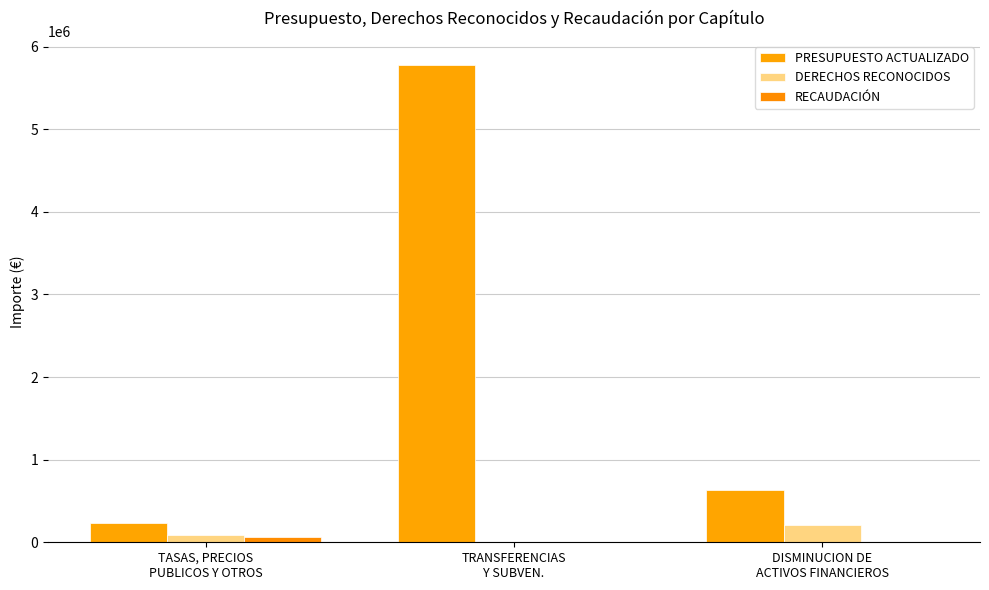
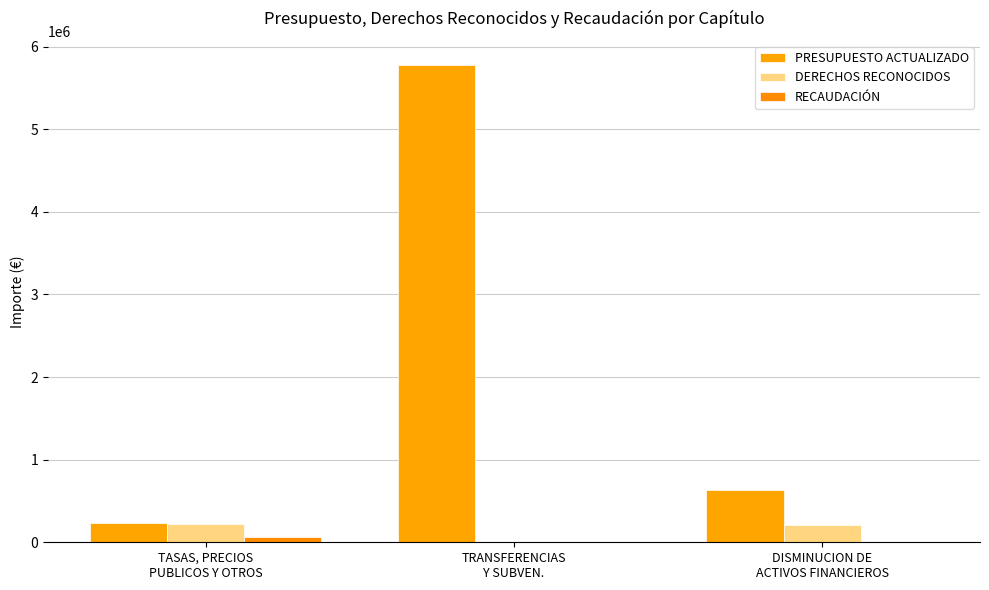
  {
    "DERECHOS RECONOCIDOS": {
-     "TASAS, PRECIOS PUBLICOS Y OTROS": 100000,
+     "TASAS, PRECIOS PUBLICOS Y OTROS": 200000,
      "TRANSFERENCIAS Y SUBVEN.": 0,
      "DISMINUCION DE ACTIVOS FINANCIEROS": 200000
    }
  }
